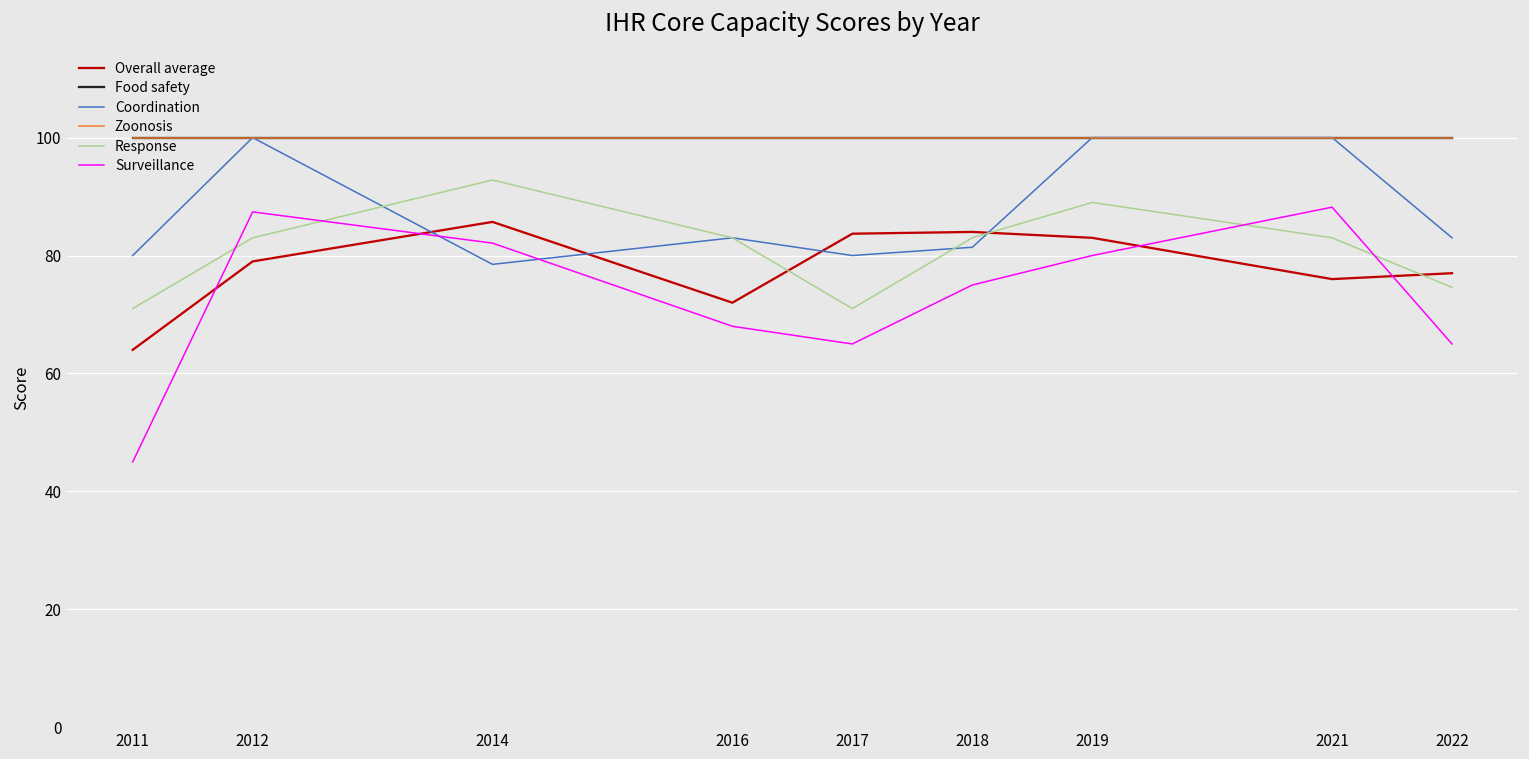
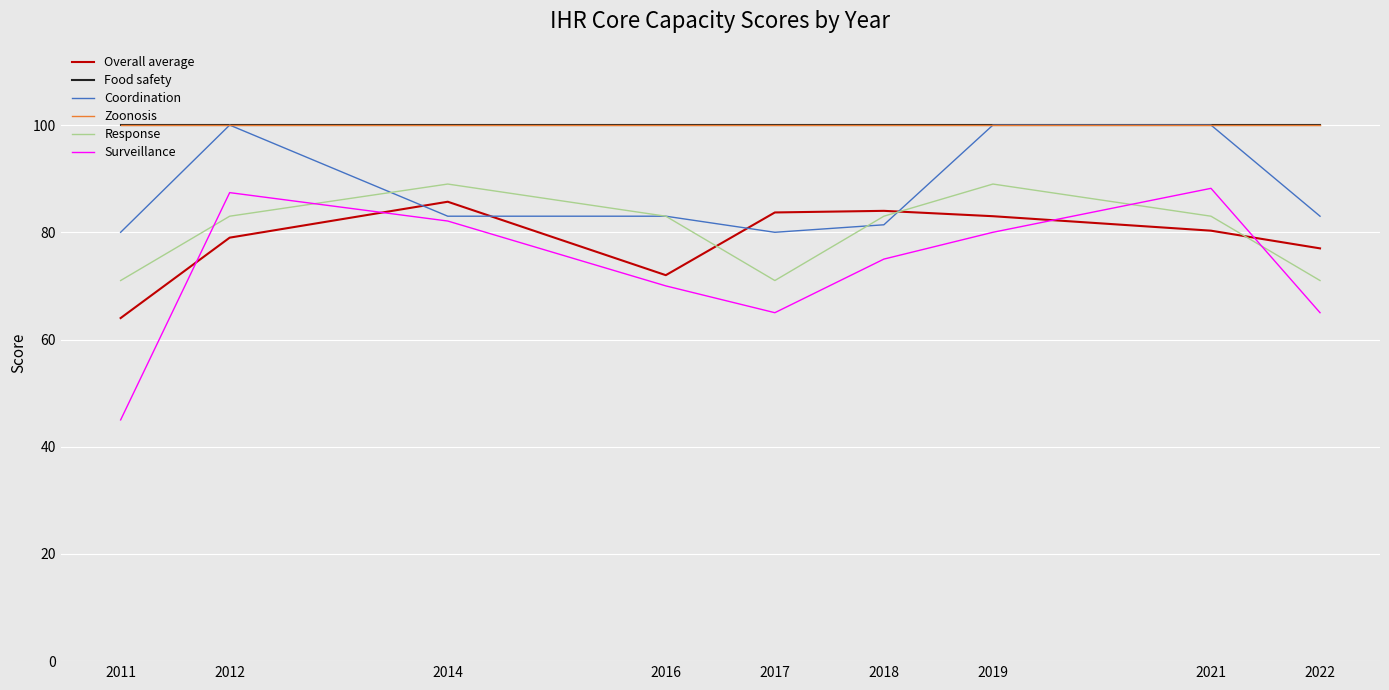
  {
    "Overall average": {
      "2011": 64,
      "2012": 79,
      "2014": 86,
      "2016": 72,
      "2017": 84,
      "2018": 84,
      "2019": 83,
-     "2021": 76,
+     "2021": 80,
      "2022": 77
    },
    "Zoonosis": {
      "2011": 100,
      "2014": 100,
      "2016": 100,
      "2017": 100,
      "2018": 100,
      "2022": 100
    },
    "Coordination": {
      "2011": 80,
-     "2014": 79,
+     "2014": 83,
      "2017": 80,
      "2018": 81,
      "2022": 83
    },
    "Response": {
      "2011": 71,
      "2012": 83,
-     "2014": 93,
+     "2014": 89,
      "2017": 71,
      "2018": 83,
      "2019": 89,
      "2021": 83,
-     "2022": 75
+     "2022": 71
    },
    "Surveillance": {
      "2011": 45,
      "2012": 87,
      "2014": 82,
-     "2016": 68,
+     "2016": 70,
      "2017": 65,
      "2018": 75,
      "2019": 80,
      "2021": 88,
      "2022": 65
    }
  }
